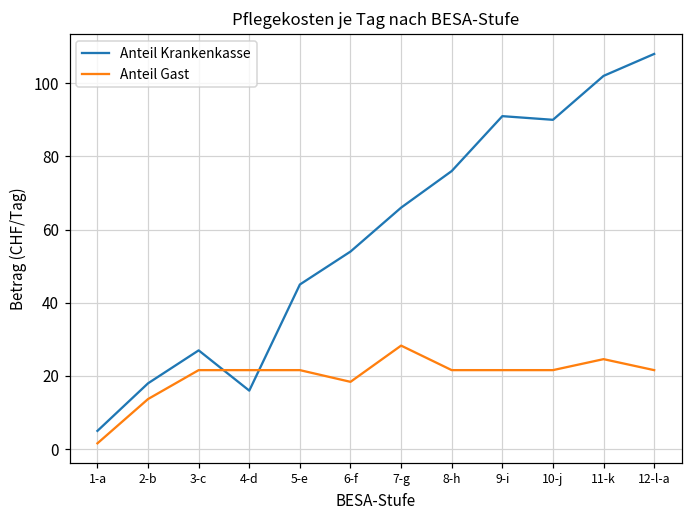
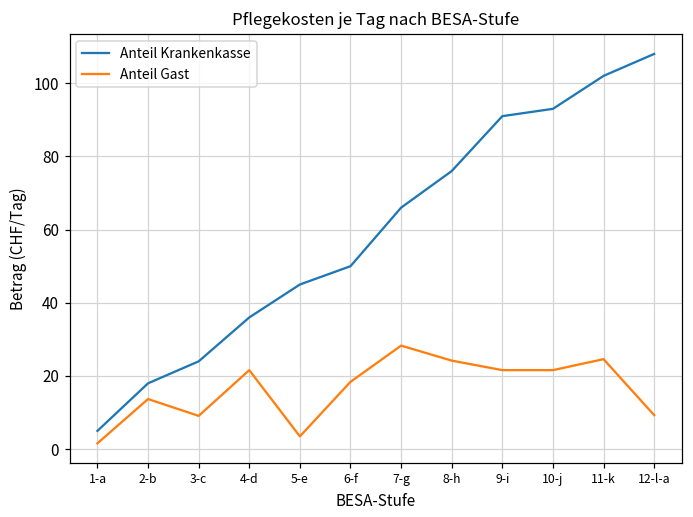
  {
    "Anteil Krankenkasse": {
      "1-a": 5,
      "2-b": 18,
-     "3-c": 27,
-     "4-d": 16,
+     "3-c": 24,
+     "4-d": 36,
      "5-e": 45,
-     "6-f": 54,
+     "6-f": 50,
      "7-g": 66,
      "8-h": 76,
      "9-i": 91,
-     "10-j": 90,
+     "10-j": 93,
      "11-k": 102,
      "12-l-a": 108
    },
    "Anteil Gast": {
      "1-a": 2,
      "2-b": 14,
-     "3-c": 22,
+     "3-c": 9,
      "4-d": 22,
-     "5-e": 22,
+     "5-e": 4,
      "6-f": 18,
      "7-g": 28,
-     "8-h": 22,
+     "8-h": 24,
      "9-i": 22,
      "10-j": 22,
      "11-k": 25,
-     "12-l-a": 22
+     "12-l-a": 9
    }
  }
